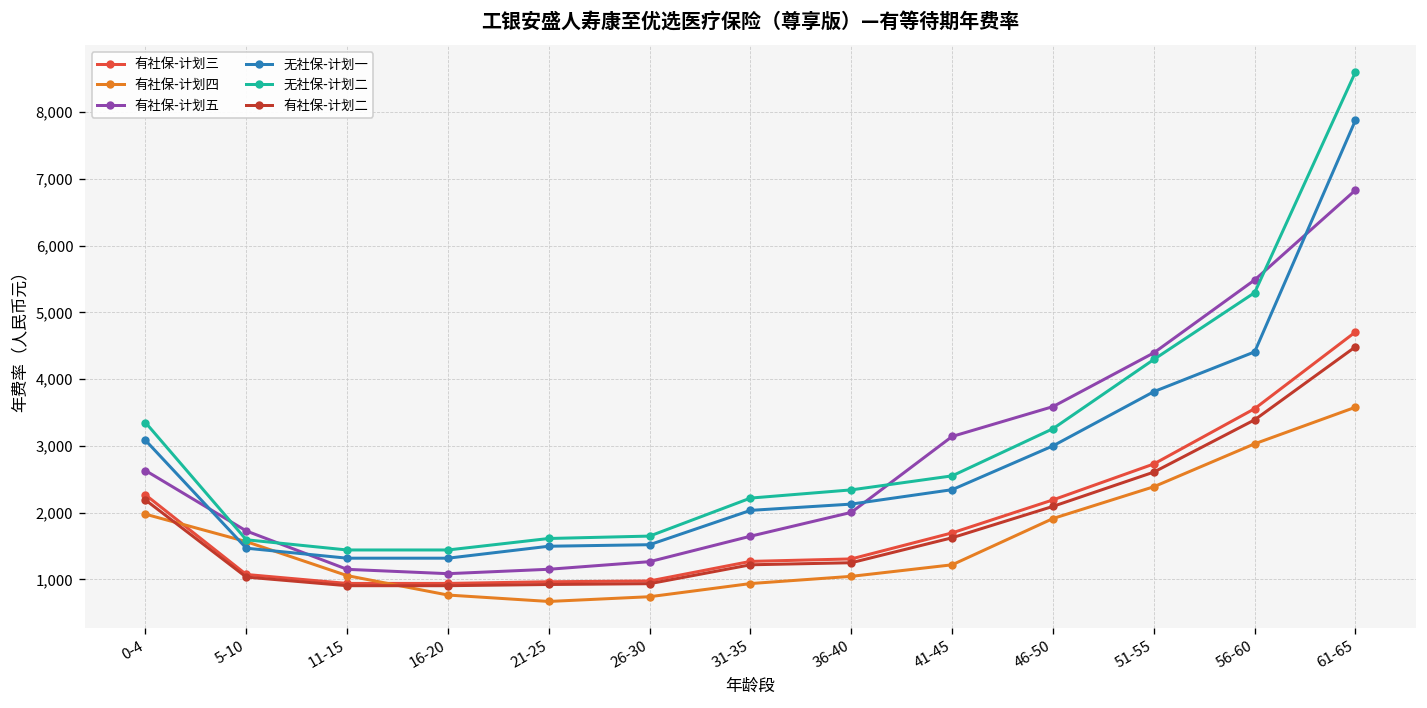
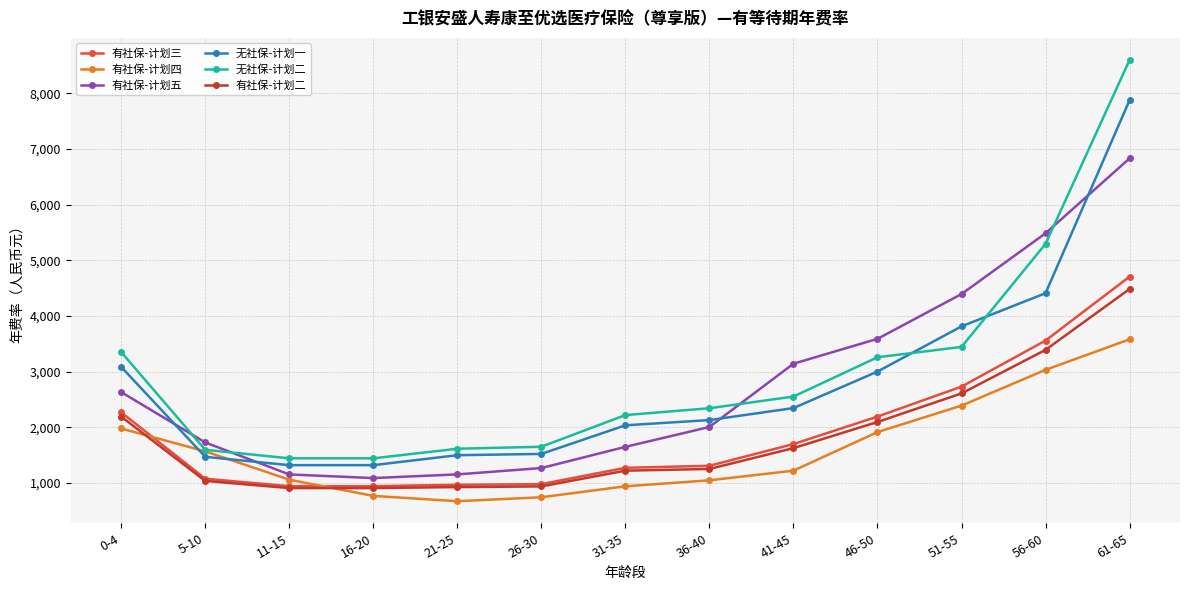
  {
    "有社保-计划五": {
      "0-4": "2,600",
      "5-10": "1,700",
      "11-15": "1,200",
      "16-20": "1,100",
      "21-25": "1,200",
      "26-30": "1,300",
      "31-35": "1,600",
      "36-40": "2,000",
      "41-45": "3,100",
      "46-50": "3,600",
      "51-55": "4,400",
      "56-60": "5,500",
      "61-65": "6,800"
    },
    "无社保-计划一": {
      "0-4": "3,100",
      "5-10": "1,500",
      "11-15": "1,300",
      "16-20": "1,300",
      "21-25": "1,500",
      "26-30": "1,500",
      "31-35": "2,000",
      "36-40": "2,100",
      "41-45": "2,300",
      "46-50": "3,000",
      "51-55": "3,800",
      "56-60": "4,400",
      "61-65": "7,900"
    },
    "无社保-计划二": {
      "0-4": "3,400",
      "11-15": "1,400",
      "16-20": "1,400",
      "21-25": "1,600",
      "26-30": "1,700",
      "31-35": "2,200",
      "36-40": "2,300",
      "41-45": "2,600",
      "46-50": "3,300",
-     "51-55": "4,300",
+     "51-55": "3,400",
      "56-60": "5,300",
      "61-65": "8,600"
    }
  }
